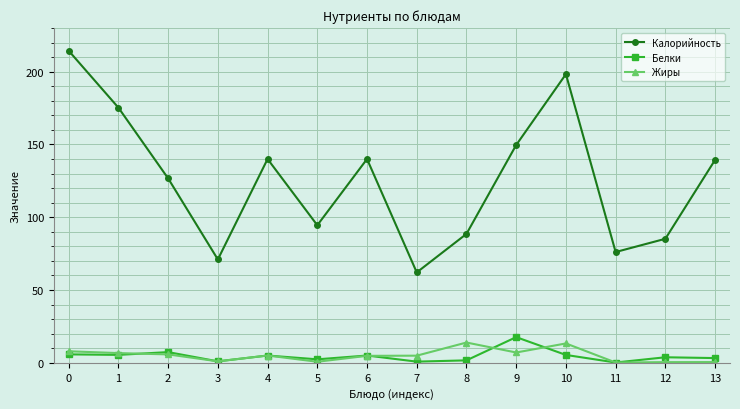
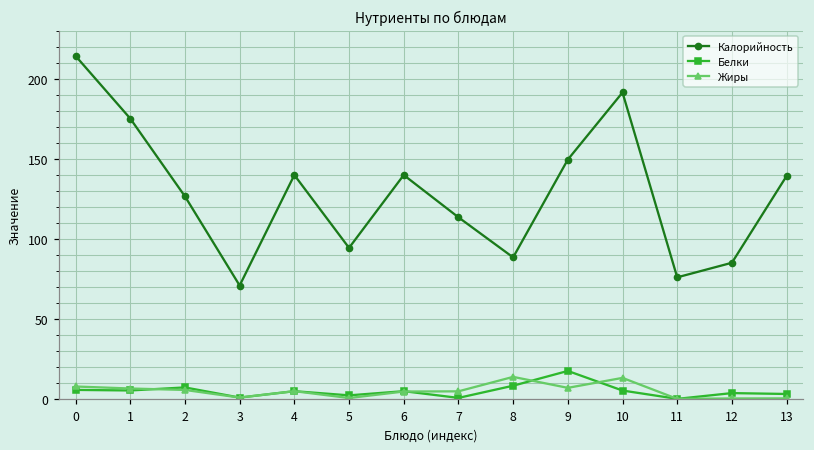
  {
    "Калорийность": {
      "0": 214,
      "1": 175,
      "2": 127,
      "3": 71,
      "4": 140,
      "5": 95,
      "6": 140,
-     "7": 62,
+     "7": 114,
      "8": 89,
      "9": 150,
-     "10": 198,
+     "10": 192,
      "11": 76,
      "12": 85,
      "13": 139
    },
    "Белки": {
      "0": 6,
      "7": 1,
-     "8": 2,
+     "8": 8,
      "9": 18,
      "10": 5,
      "12": 4,
      "13": 3
    },
    "Жиры": {
      "0": 8,
      "7": 5,
      "8": 14,
      "9": 7,
      "10": 13,
      "12": 0,
      "13": 1
    }
  }
